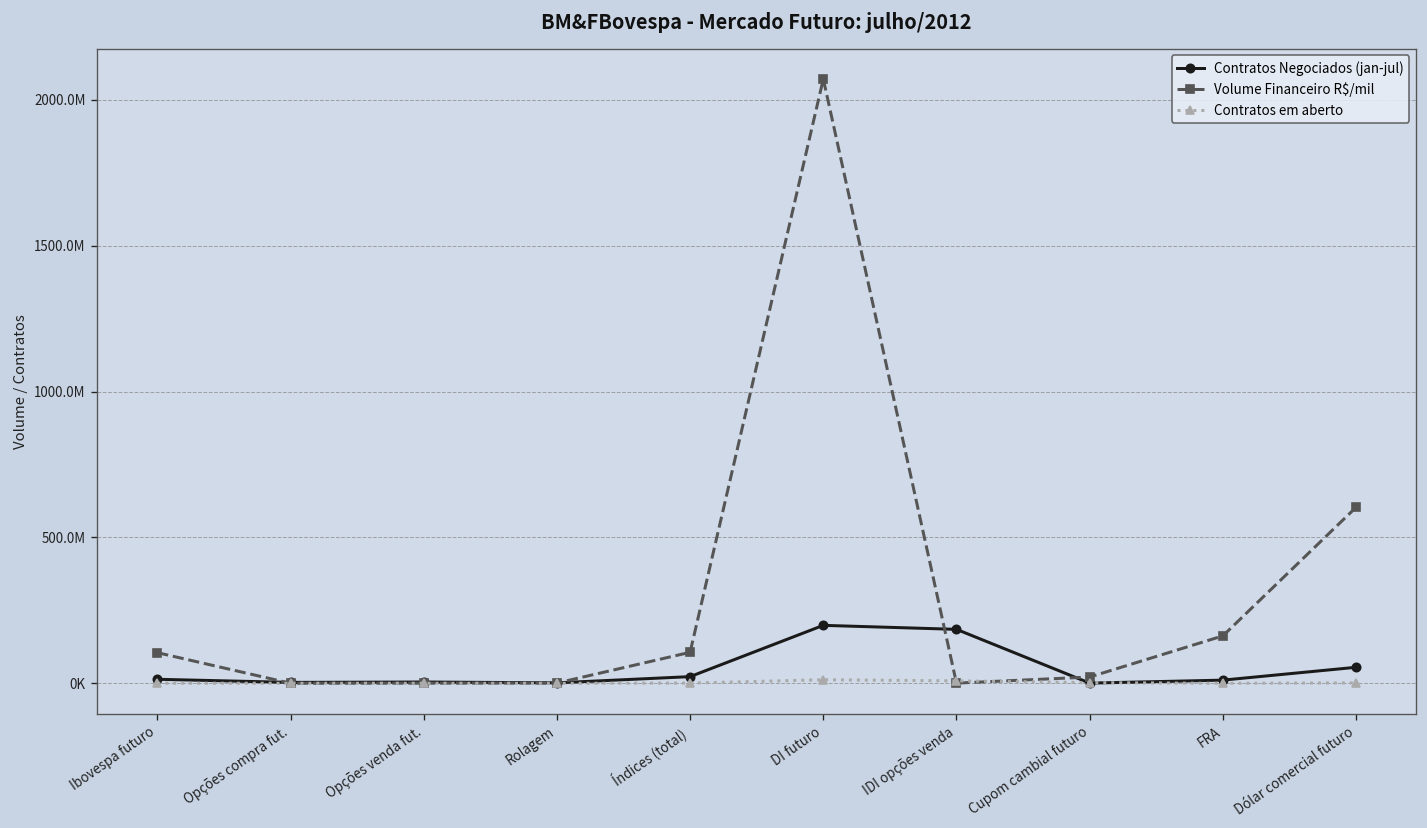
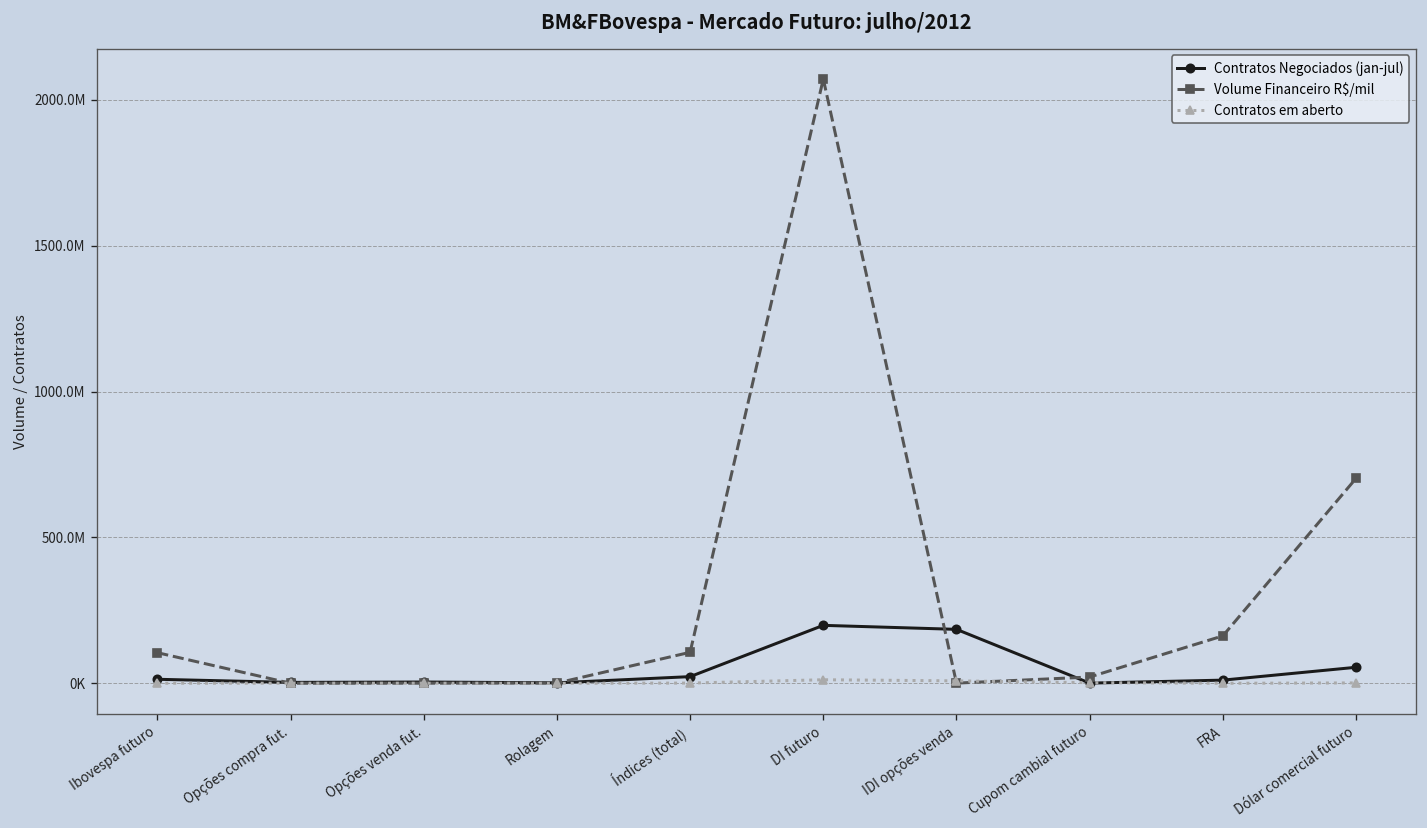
  {
    "Contratos Negociados (jan-jul)": {
      "Ibovespa futuro": 10000000,
      "Índices (total)": 20000000,
      "DI futuro": 200000000,
      "IDI opções venda": 180000000,
      "FRA": 10000000,
      "Dólar comercial futuro": 50000000
    },
    "Volume Financeiro R$/mil": {
      "Ibovespa futuro": 110000000,
      "Índices (total)": 110000000,
      "DI futuro": 2070000000,
      "Cupom cambial futuro": 20000000,
      "FRA": 160000000,
-     "Dólar comercial futuro": 600000000
+     "Dólar comercial futuro": 700000000
    },
    "Contratos em aberto": {
      "Ibovespa futuro": 0,
      "Índices (total)": 0,
      "DI futuro": 10000000,
      "FRA": 0,
      "Dólar comercial futuro": 0
    }
  }
